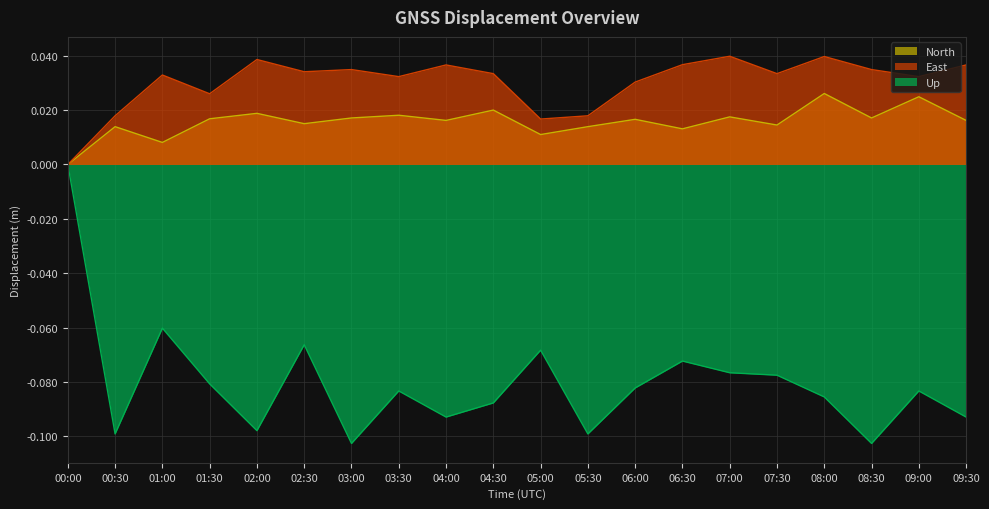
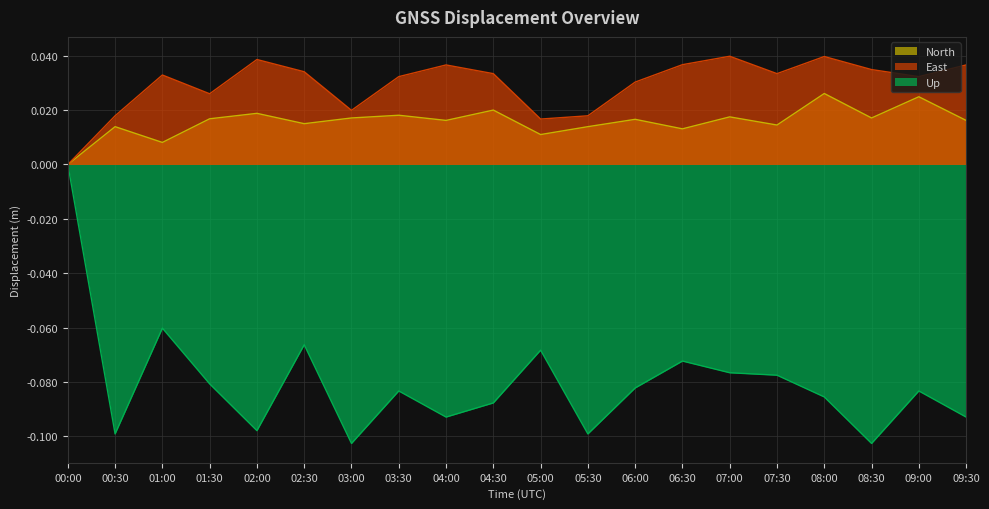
  {
    "North": {
      "00:30": 0.014,
      "01:00": 0.008,
      "01:30": 0.017,
      "02:00": 0.019,
      "02:30": 0.015,
      "03:00": 0.017,
      "03:30": 0.018,
      "04:00": 0.016,
      "04:30": 0.020,
      "05:00": 0.011,
      "05:30": 0.014,
      "06:00": 0.017,
      "06:30": 0.013,
      "07:00": 0.018,
      "07:30": 0.015,
      "08:00": 0.026,
      "08:30": 0.017,
      "09:00": 0.025,
      "09:30": 0.016
    },
    "East": {
      "00:30": 0.018,
      "01:00": 0.033,
      "01:30": 0.026,
      "02:00": 0.039,
      "02:30": 0.034,
-     "03:00": 0.035,
+     "03:00": 0.020,
      "03:30": 0.032,
      "04:00": 0.037,
      "04:30": 0.033,
      "05:00": 0.017,
      "05:30": 0.018,
      "06:00": 0.030,
      "06:30": 0.037,
      "07:00": 0.040,
      "07:30": 0.033,
      "08:00": 0.040,
      "08:30": 0.035,
      "09:30": 0.037
    }
  }
